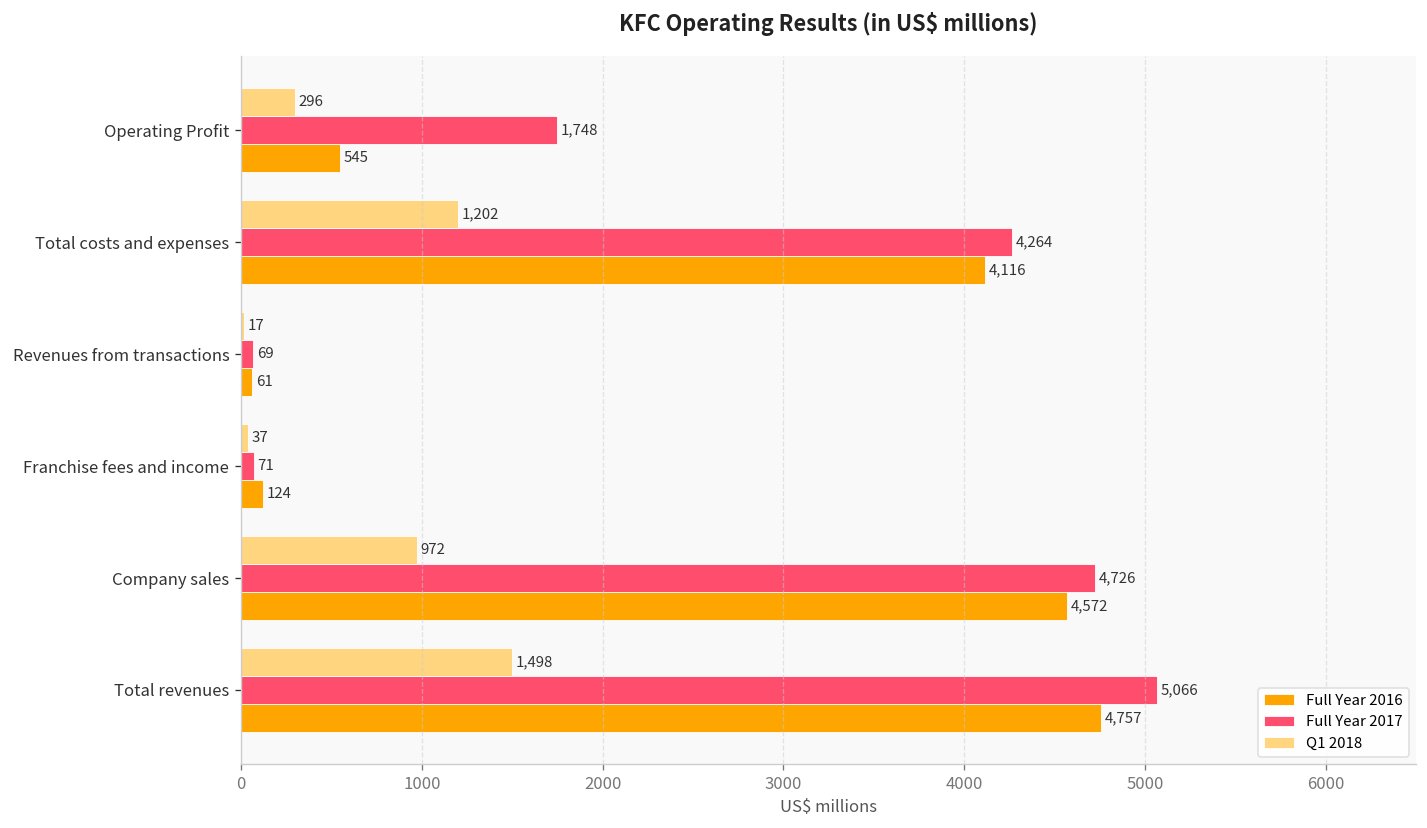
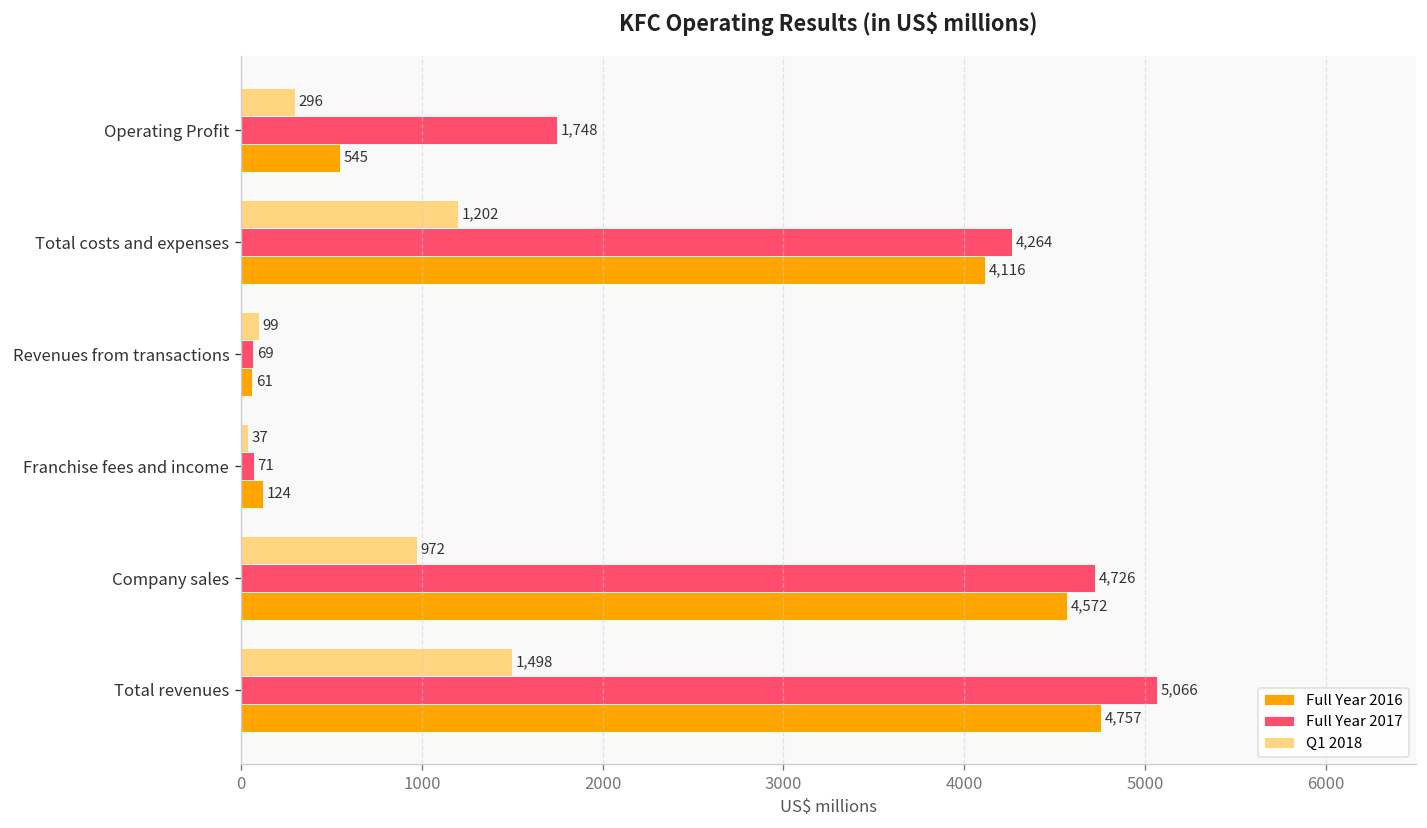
  {
    "Full Year 2016": {
      "Operating Profit": "545",
      "Total costs and expenses": "4,116",
      "Revenues from transactions": "61",
      "Franchise fees and income": "124",
      "Company sales": "4,572",
      "Total revenues": "4,757"
    },
    "Full Year 2017": {
      "Operating Profit": "1,748",
      "Total costs and expenses": "4,264",
      "Revenues from transactions": "69",
      "Franchise fees and income": "71",
      "Company sales": "4,726",
      "Total revenues": "5,066"
    },
    "Q1 2018": {
      "Operating Profit": "296",
      "Total costs and expenses": "1,202",
-     "Revenues from transactions": "17",
+     "Revenues from transactions": "99",
      "Franchise fees and income": "37",
      "Company sales": "972",
      "Total revenues": "1,498"
    }
  }
